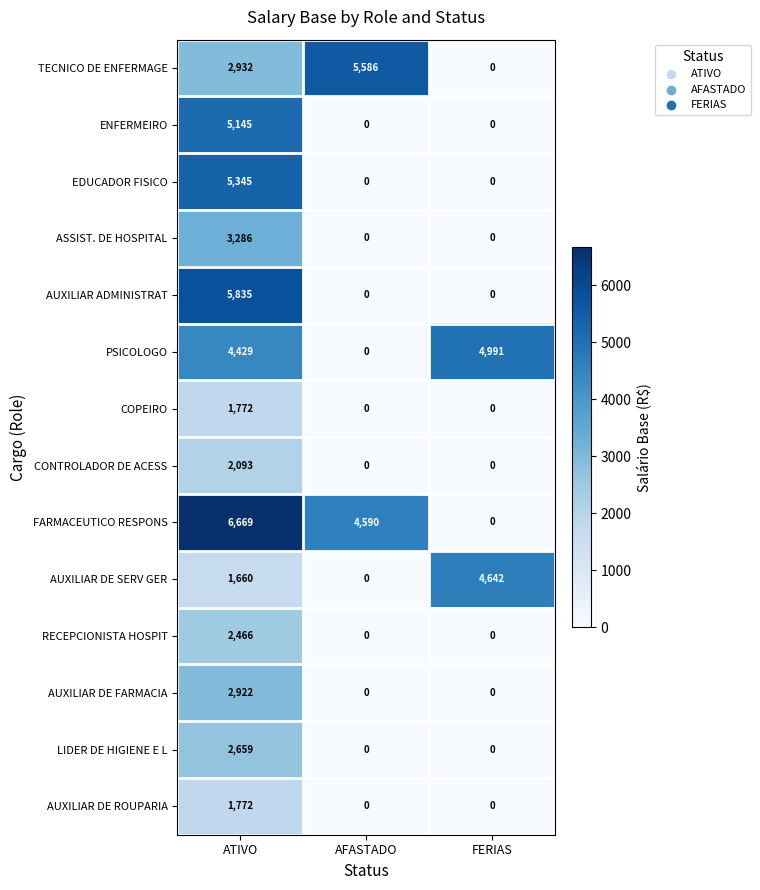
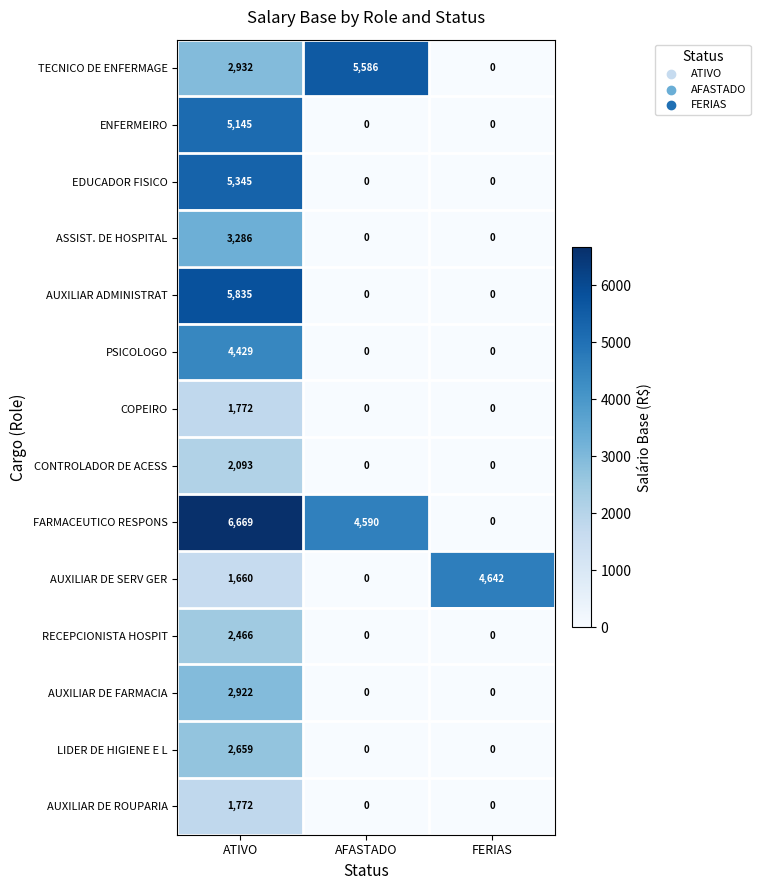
  {
    "TECNICO DE ENFERMAGE": {
      "ATIVO": "2,932",
      "AFASTADO": "5,586",
      "FERIAS": "0"
    },
    "ENFERMEIRO": {
      "ATIVO": "5,145",
      "AFASTADO": "0",
      "FERIAS": "0"
    },
    "EDUCADOR FISICO": {
      "ATIVO": "5,345",
      "AFASTADO": "0",
      "FERIAS": "0"
    },
    "ASSIST. DE HOSPITAL": {
      "ATIVO": "3,286",
      "AFASTADO": "0",
      "FERIAS": "0"
    },
    "AUXILIAR ADMINISTRAT": {
      "ATIVO": "5,835",
      "AFASTADO": "0",
      "FERIAS": "0"
    },
    "PSICOLOGO": {
      "ATIVO": "4,429",
      "AFASTADO": "0",
-     "FERIAS": "4,991"
+     "FERIAS": "0"
    },
    "COPEIRO": {
      "ATIVO": "1,772",
      "AFASTADO": "0",
      "FERIAS": "0"
    },
    "CONTROLADOR DE ACESS": {
      "ATIVO": "2,093",
      "AFASTADO": "0",
      "FERIAS": "0"
    },
    "FARMACEUTICO RESPONS": {
      "ATIVO": "6,669",
      "AFASTADO": "4,590",
      "FERIAS": "0"
    },
    "AUXILIAR DE SERV GER": {
      "ATIVO": "1,660",
      "AFASTADO": "0",
      "FERIAS": "4,642"
    },
    "RECEPCIONISTA HOSPIT": {
      "ATIVO": "2,466",
      "AFASTADO": "0",
      "FERIAS": "0"
    },
    "AUXILIAR DE FARMACIA": {
      "ATIVO": "2,922",
      "AFASTADO": "0",
      "FERIAS": "0"
    },
    "LIDER DE HIGIENE E L": {
      "ATIVO": "2,659",
      "AFASTADO": "0",
      "FERIAS": "0"
    },
    "AUXILIAR DE ROUPARIA": {
      "ATIVO": "1,772",
      "AFASTADO": "0",
      "FERIAS": "0"
    }
  }
